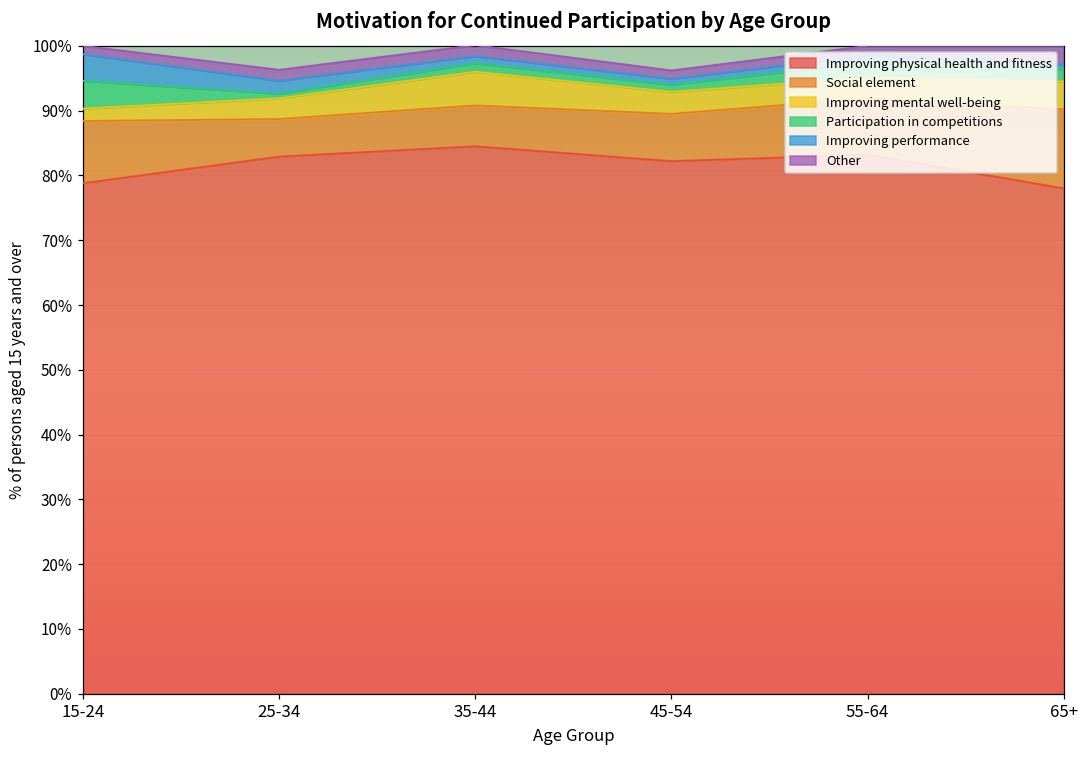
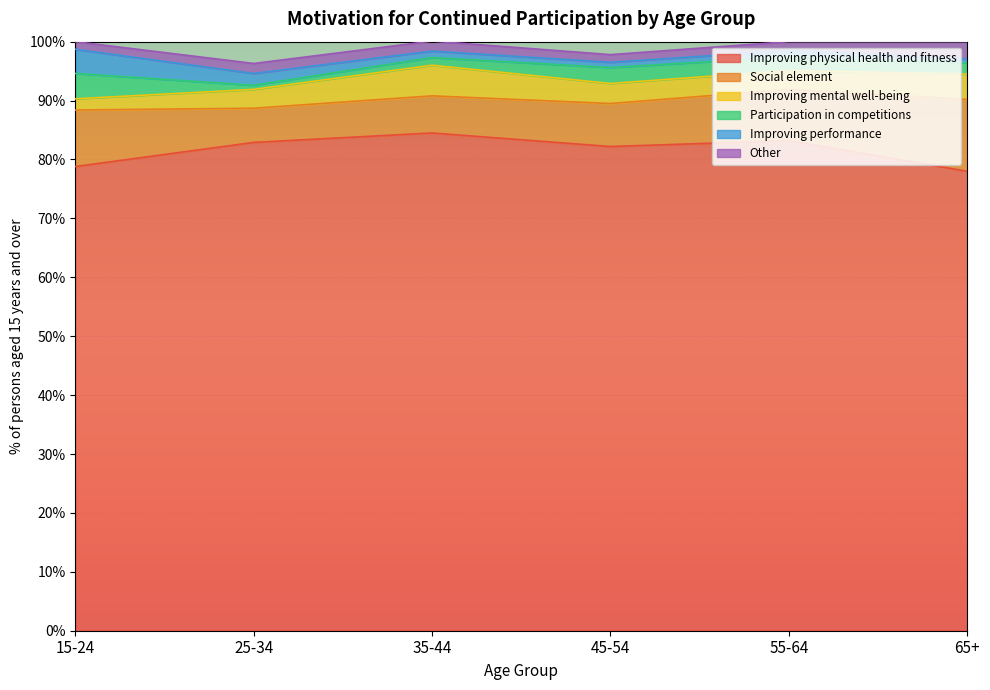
  {
    "Improving mental well-being": {
      "15-24": "2%",
      "25-34": "3%",
      "35-44": "5%",
      "45-54": "3%",
      "65+": "4%"
    },
    "Participation in competitions": {
      "15-24": "4%",
      "25-34": "1%",
      "35-44": "1%",
-     "45-54": "1%",
+     "45-54": "3%",
      "65+": "2%"
    },
    "Improving performance": {
      "15-24": "4%",
      "25-34": "2%",
      "35-44": "1%",
      "45-54": "1%",
      "65+": "1%"
    },
    "Other": {
      "15-24": "1%",
      "25-34": "2%",
      "35-44": "2%",
      "45-54": "1%",
      "55-64": "2%",
      "65+": "3%"
    }
  }
